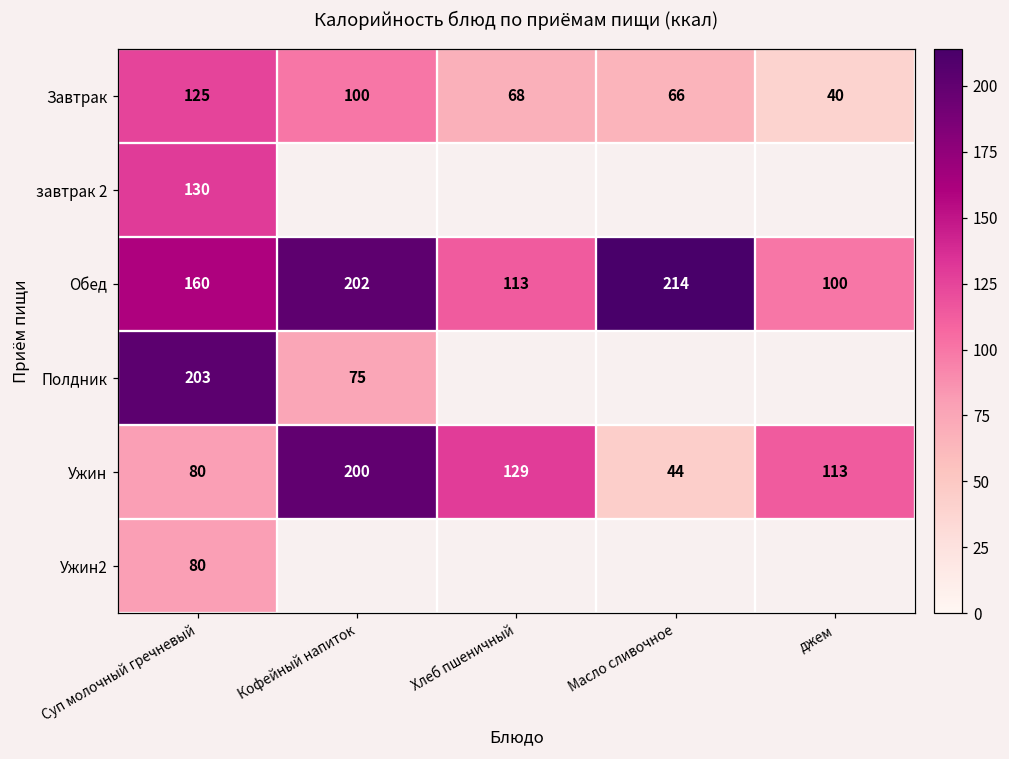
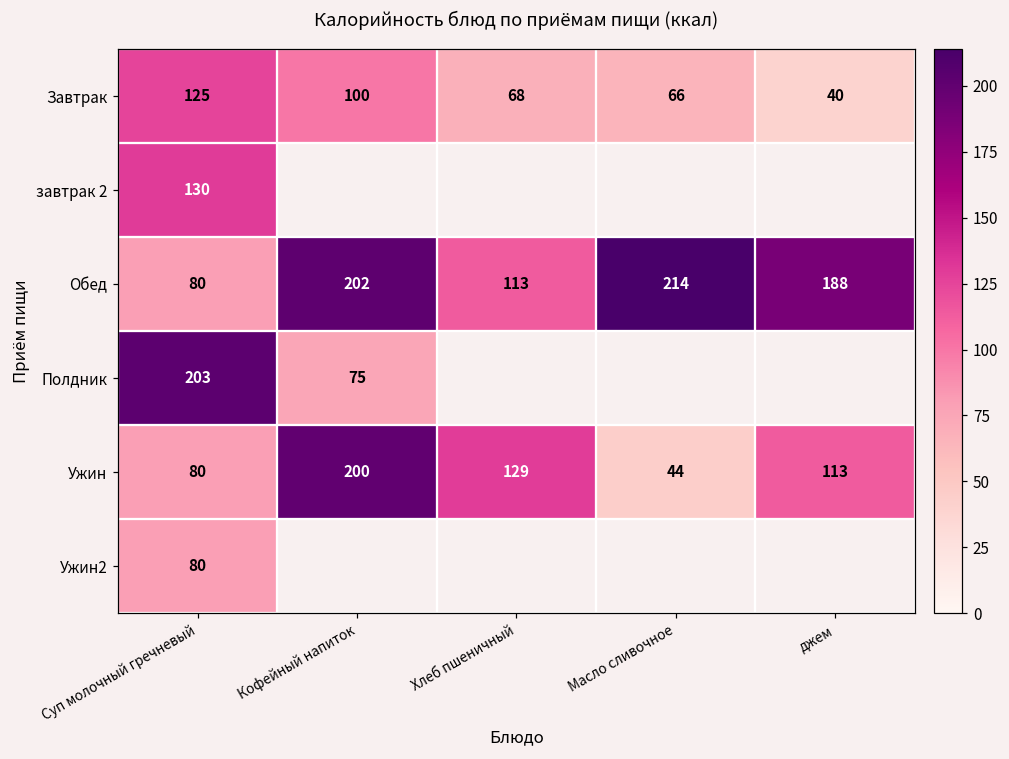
  {
    "Завтрак": {
      "Суп молочный гречневый": 125,
      "Кофейный напиток": 100,
      "Хлеб пшеничный": 68,
      "Масло сливочное": 66,
      "джем": 40
    },
    "завтрак 2": {
      "Суп молочный гречневый": 130
    },
    "Обед": {
-     "Суп молочный гречневый": 160,
+     "Суп молочный гречневый": 80,
      "Кофейный напиток": 202,
      "Хлеб пшеничный": 113,
      "Масло сливочное": 214,
-     "джем": 100
+     "джем": 188
    },
    "Полдник": {
      "Суп молочный гречневый": 203,
      "Кофейный напиток": 75
    },
    "Ужин": {
      "Суп молочный гречневый": 80,
      "Кофейный напиток": 200,
      "Хлеб пшеничный": 129,
      "Масло сливочное": 44,
      "джем": 113
    },
    "Ужин2": {
      "Суп молочный гречневый": 80
    }
  }
